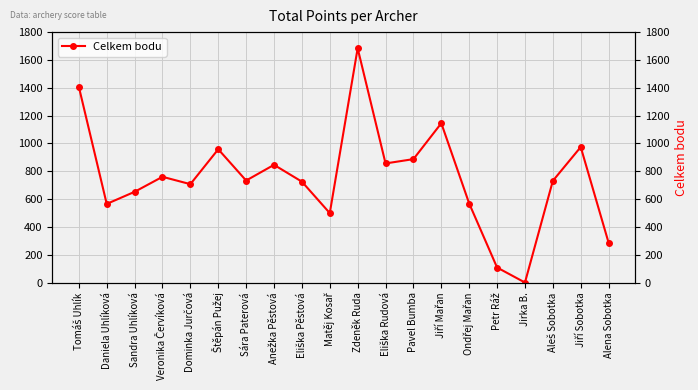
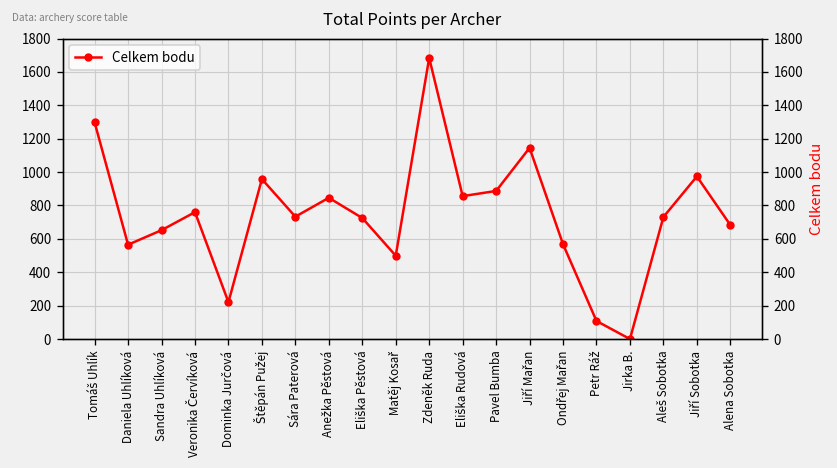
  {
-   "Tomáš Uhlík": 1410,
+   "Tomáš Uhlík": 1300,
    "Daniela Uhlíková": 570,
    "Sandra Uhlíková": 650,
    "Veronika Červíková": 760,
-   "Dominka Jurčová": 710,
+   "Dominka Jurčová": 220,
    "Štěpán Pužej": 960,
    "Sára Paterová": 730,
    "Anežka Pěstová": 850,
    "Eliška Pěstová": 730,
    "Matěj Kosař": 500,
    "Zdeněk Ruda": 1680,
    "Eliška Rudová": 860,
    "Pavel Bumba": 890,
    "Jiří Mařan": 1150,
    "Ondřej Mařan": 570,
    "Petr Ráž": 110,
    "Jirka B.": 0,
    "Aleš Sobotka": 730,
    "Jiří Sobotka": 970,
-   "Alena Sobotka": 290
+   "Alena Sobotka": 680
  }
